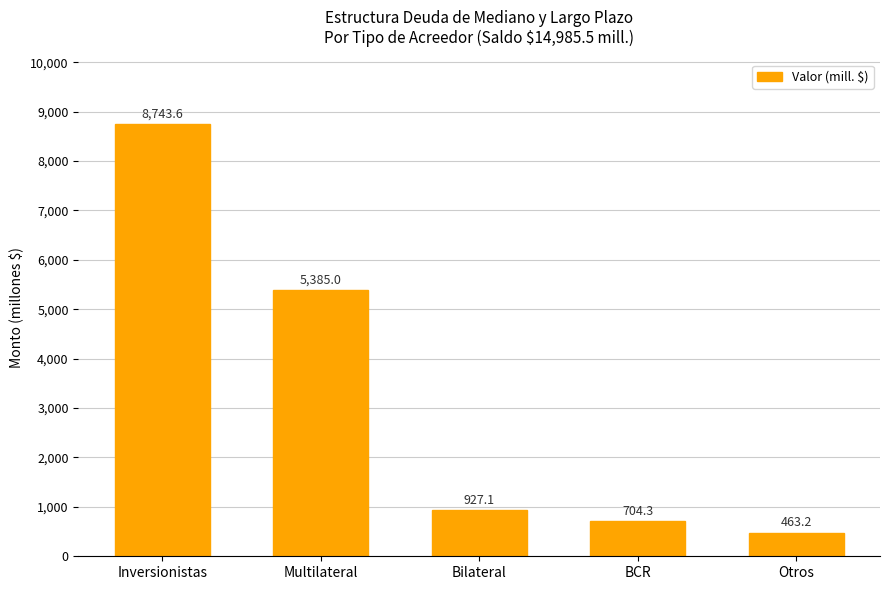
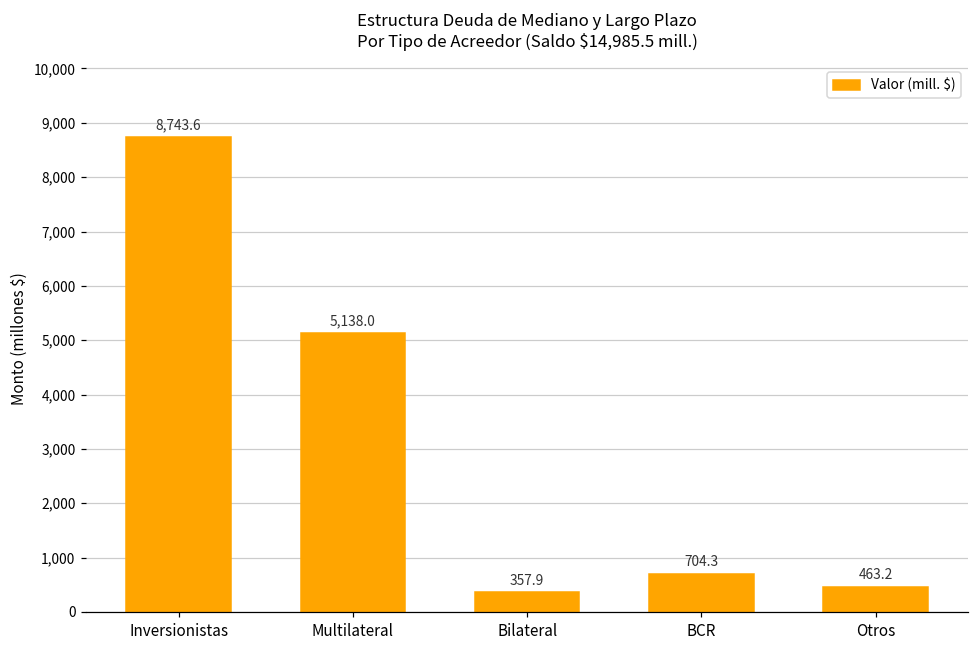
  {
    "Inversionistas": "8,743.6",
-   "Multilateral": "5,385.0",
-   "Bilateral": "927.1",
+   "Multilateral": "5,138.0",
+   "Bilateral": "357.9",
    "BCR": "704.3",
    "Otros": "463.2"
  }
